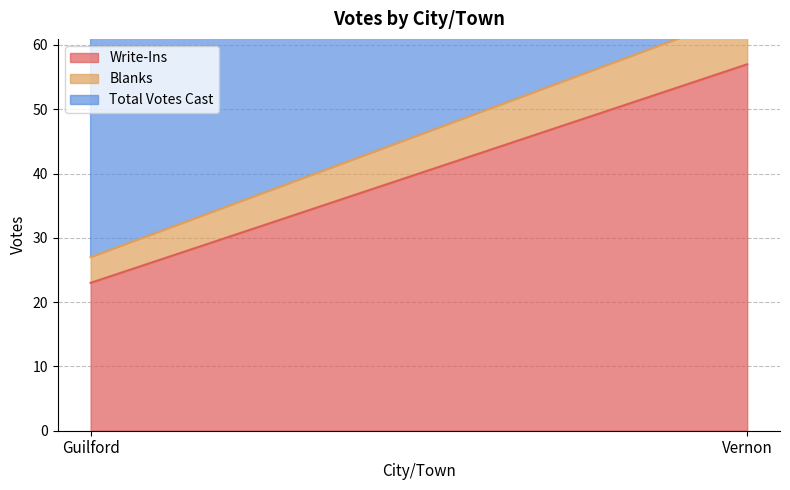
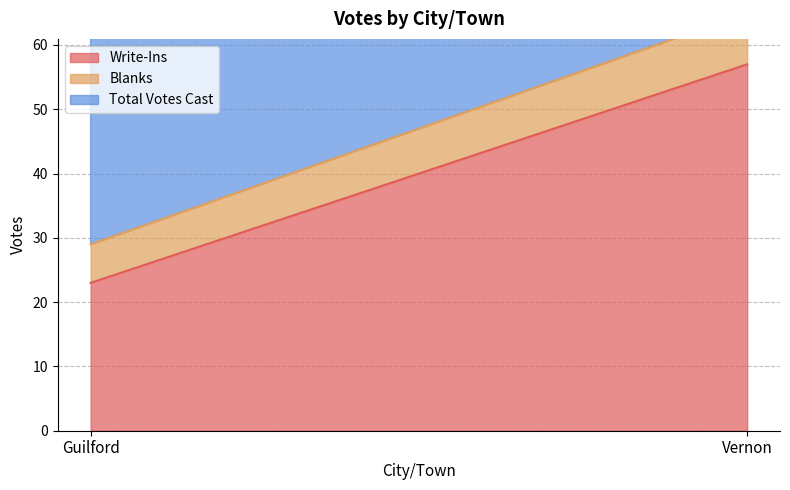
  {
    "Write-Ins": {
      "Guilford": 23,
      "Vernon": 57
    },
    "Blanks": {
-     "Guilford": 4
+     "Guilford": 6
    }
  }
